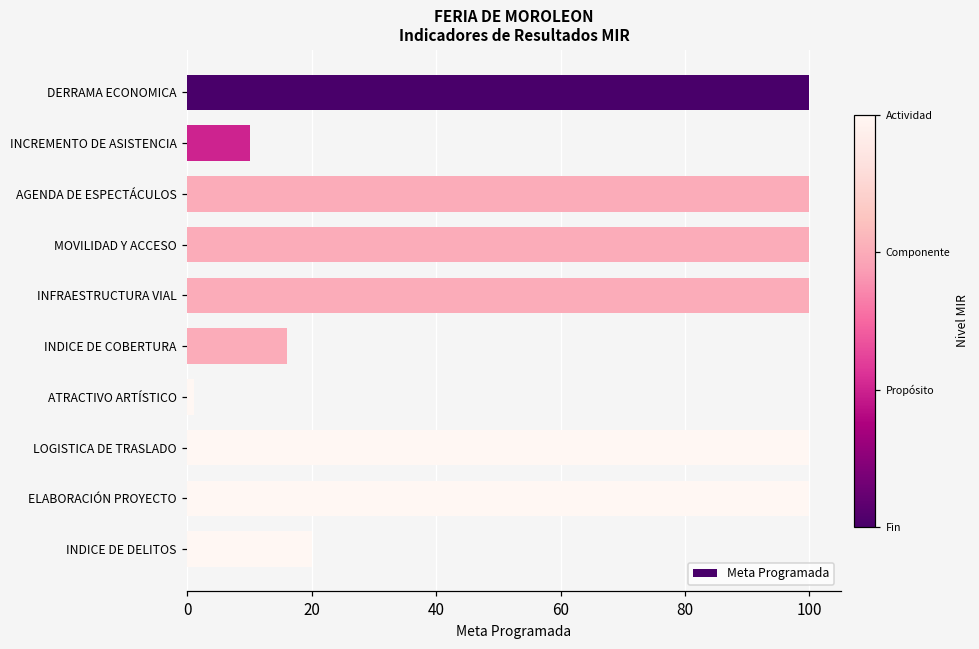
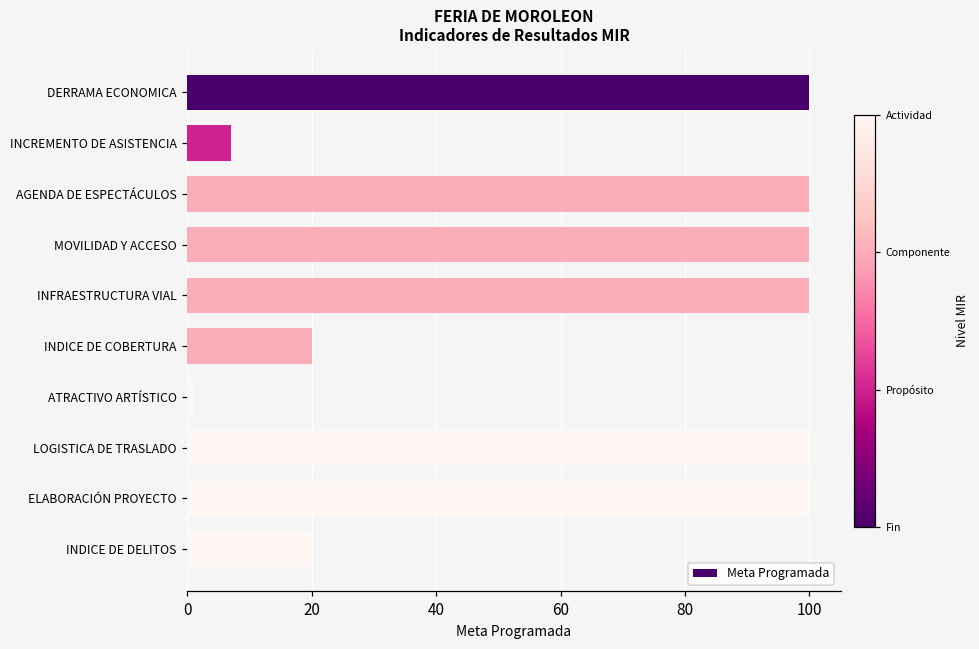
  {
    "DERRAMA ECONOMICA": 100,
-   "INCREMENTO DE ASISTENCIA": 10,
+   "INCREMENTO DE ASISTENCIA": 7,
    "AGENDA DE ESPECTÁCULOS": 100,
    "MOVILIDAD Y ACCESO": 100,
    "INFRAESTRUCTURA VIAL": 100,
-   "INDICE DE COBERTURA": 16,
+   "INDICE DE COBERTURA": 20,
    "ATRACTIVO ARTÍSTICO": 1,
    "LOGISTICA DE TRASLADO": 100,
    "ELABORACIÓN PROYECTO": 100,
    "INDICE DE DELITOS": 20
  }
